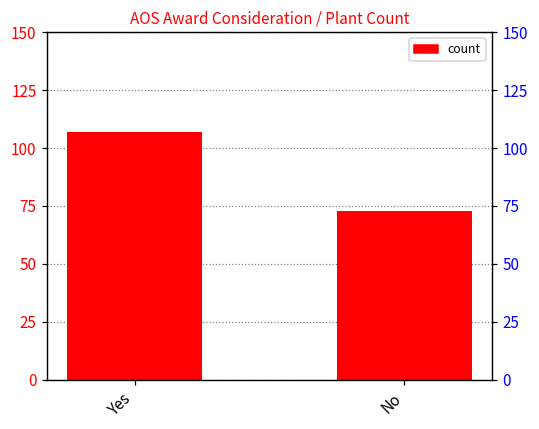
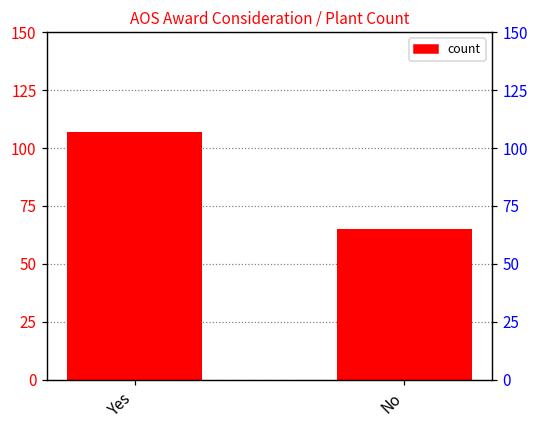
  {
    "Yes": 107,
-   "No": 73
+   "No": 65
  }
